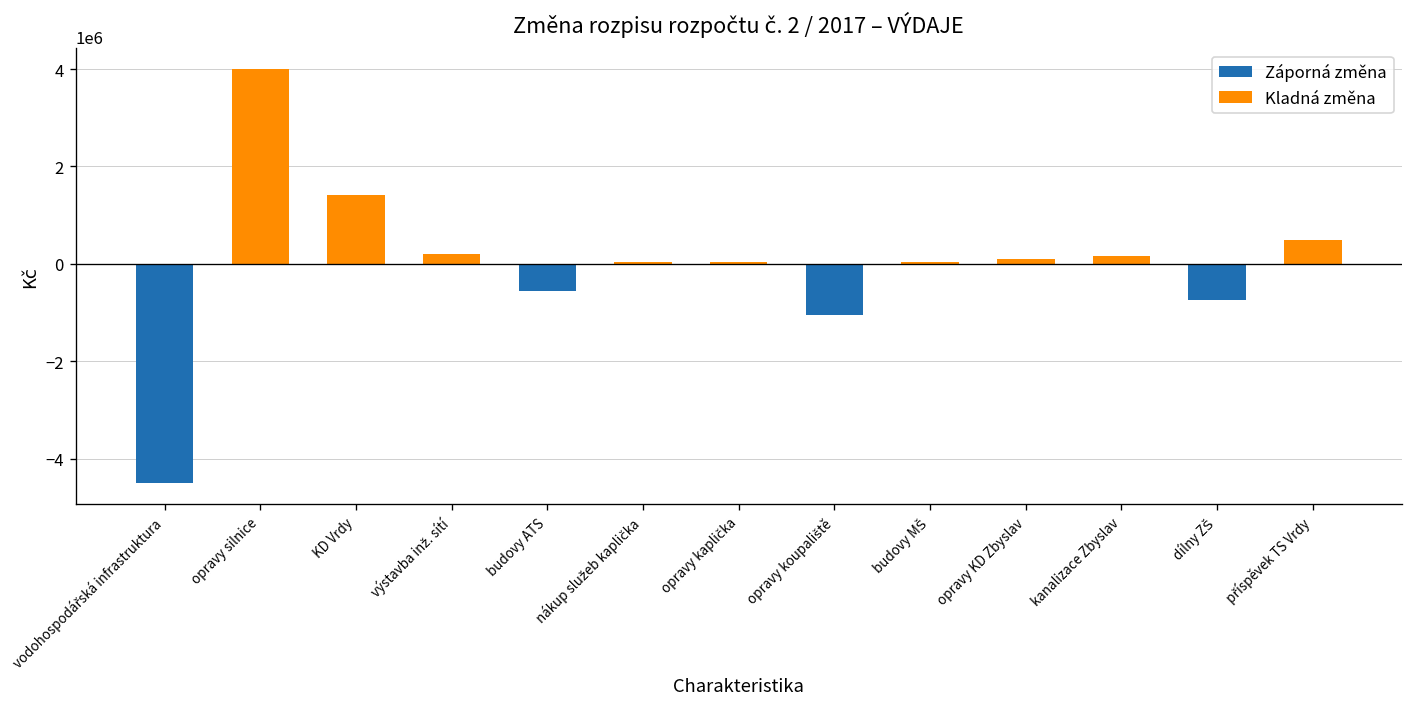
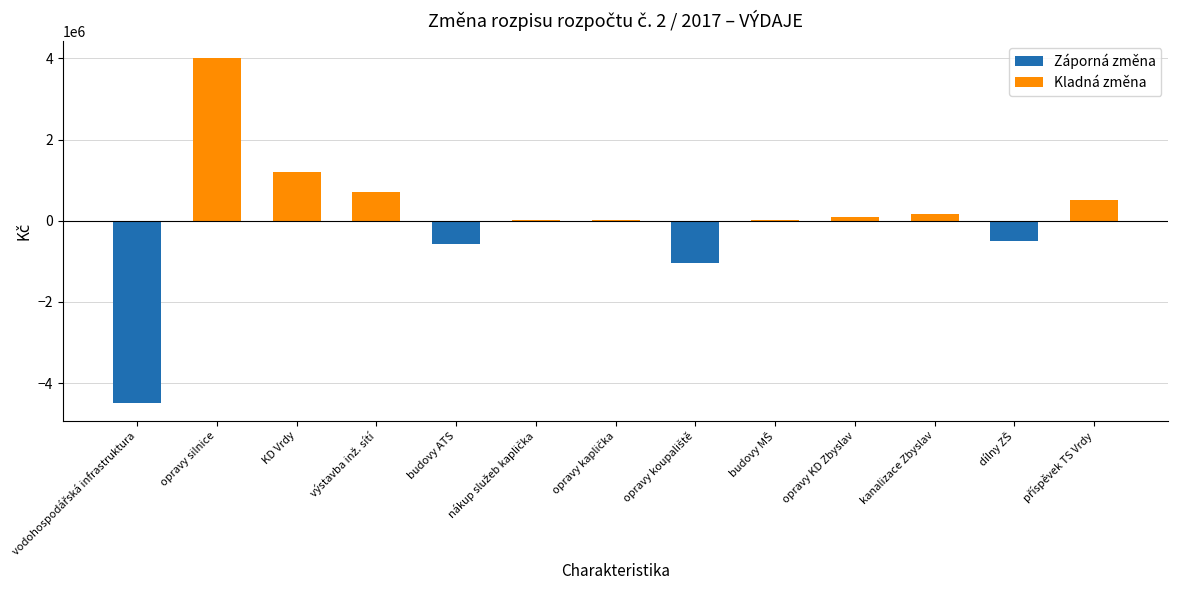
  {
    "Záporná změna": {
      "vodohospodářská infrastruktura": -4500000,
      "opravy silnice": 0,
      "KD Vrdy": 0,
      "výstavba inž. sítí": 0,
      "budovy ATS": -600000,
      "nákup služeb kaplička": 0,
      "opravy kaplička": 0,
      "opravy koupaliště": -1000000,
      "budovy MŠ": 0,
      "opravy KD Zbyslav": 0,
      "kanalizace Zbyslav": 0,
-     "dílny ZŠ": -700000,
+     "dílny ZŠ": -500000,
      "příspěvek TS Vrdy": 0
    },
    "Kladná změna": {
      "vodohospodářská infrastruktura": 0,
      "opravy silnice": 4000000,
-     "KD Vrdy": 1400000,
-     "výstavba inž. sítí": 200000,
+     "KD Vrdy": 1200000,
+     "výstavba inž. sítí": 700000,
      "budovy ATS": 0,
      "opravy koupaliště": 0,
      "opravy KD Zbyslav": 100000,
      "kanalizace Zbyslav": 200000,
      "dílny ZŠ": 0,
      "příspěvek TS Vrdy": 500000
    }
  }
